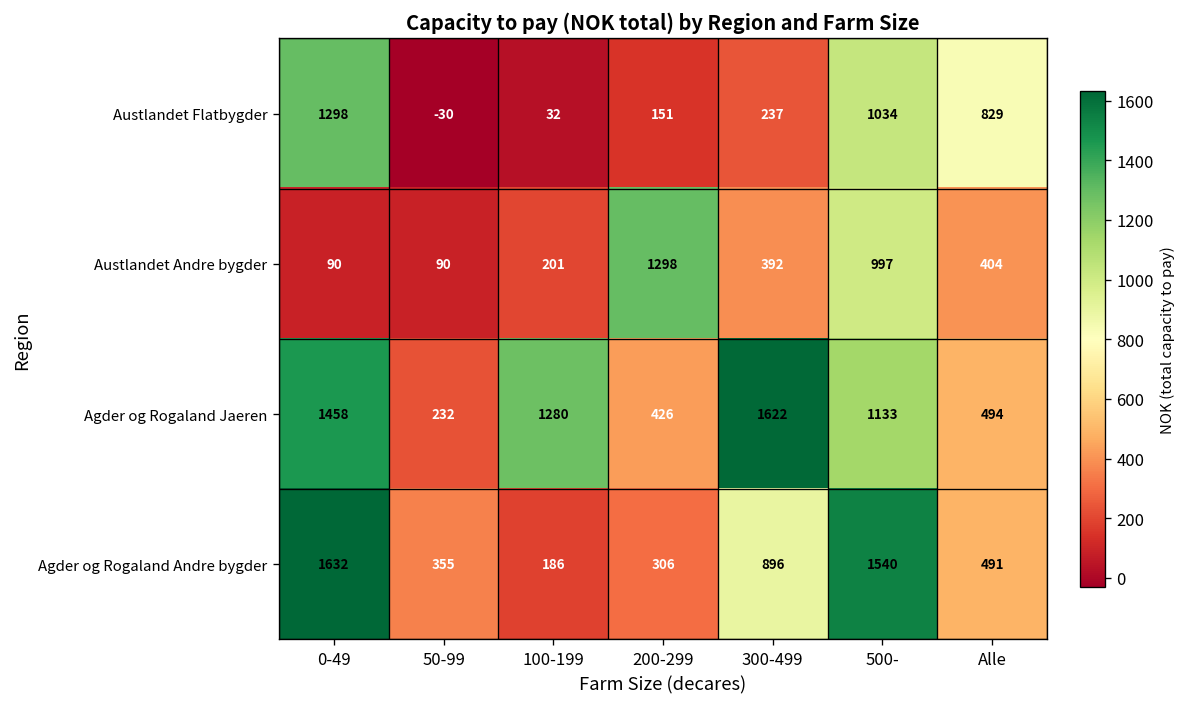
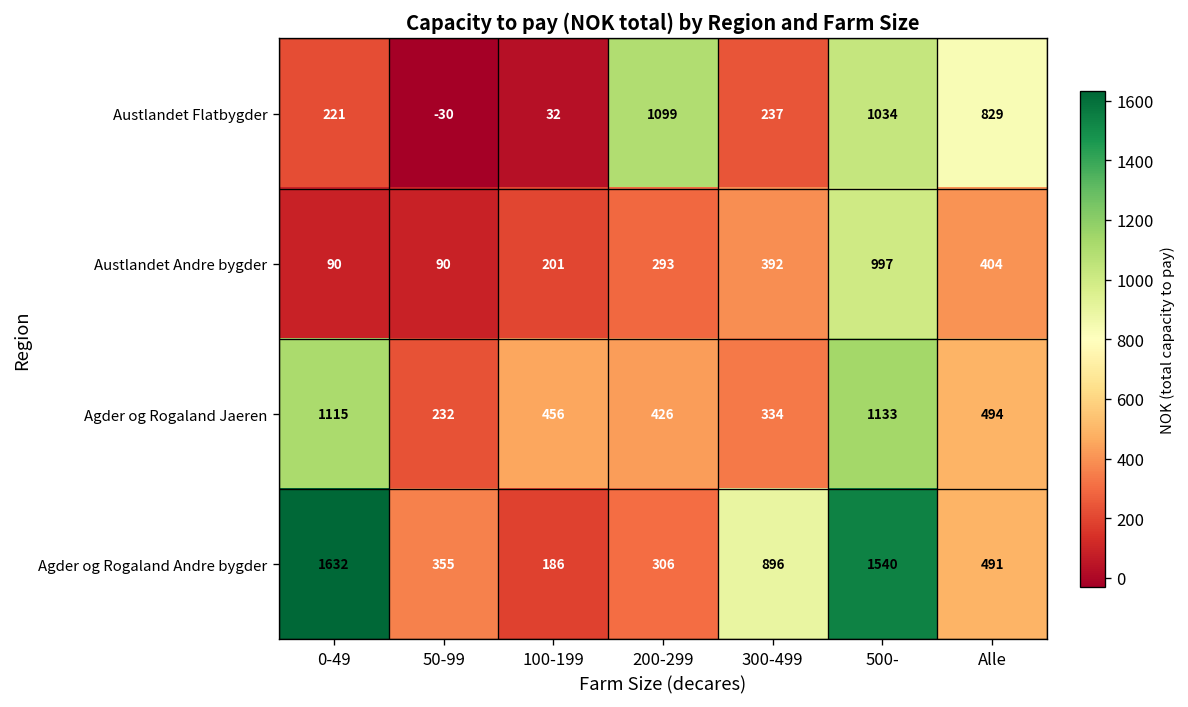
  {
    "Austlandet Flatbygder": {
-     "0-49": 1298,
+     "0-49": 221,
      "50-99": -30,
      "100-199": 32,
-     "200-299": 151,
+     "200-299": 1099,
      "300-499": 237,
      "500-": 1034,
      "Alle": 829
    },
    "Austlandet Andre bygder": {
      "0-49": 90,
      "50-99": 90,
      "100-199": 201,
-     "200-299": 1298,
+     "200-299": 293,
      "300-499": 392,
      "500-": 997,
      "Alle": 404
    },
    "Agder og Rogaland Jaeren": {
-     "0-49": 1458,
+     "0-49": 1115,
      "50-99": 232,
-     "100-199": 1280,
+     "100-199": 456,
      "200-299": 426,
-     "300-499": 1622,
+     "300-499": 334,
      "500-": 1133,
      "Alle": 494
    },
    "Agder og Rogaland Andre bygder": {
      "0-49": 1632,
      "50-99": 355,
      "100-199": 186,
      "200-299": 306,
      "300-499": 896,
      "500-": 1540,
      "Alle": 491
    }
  }
